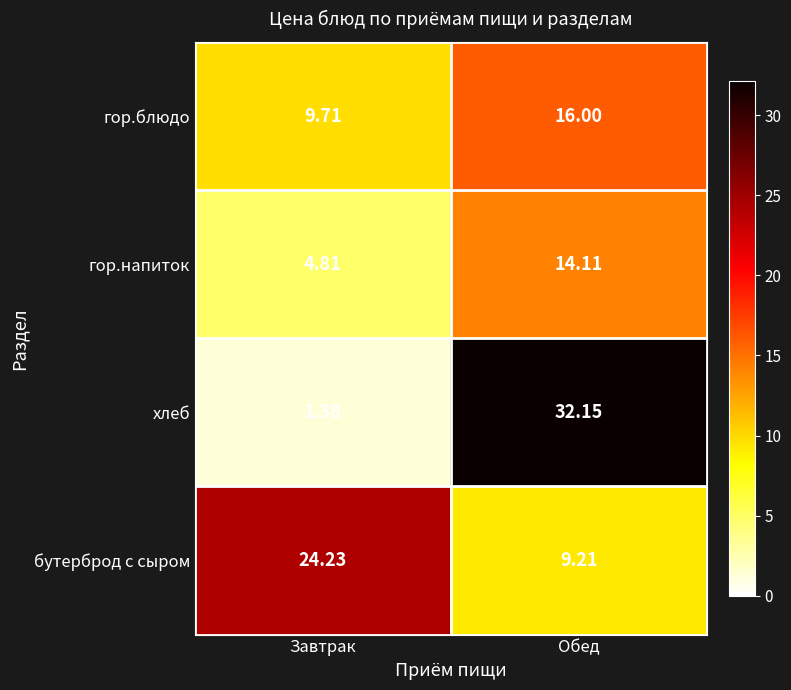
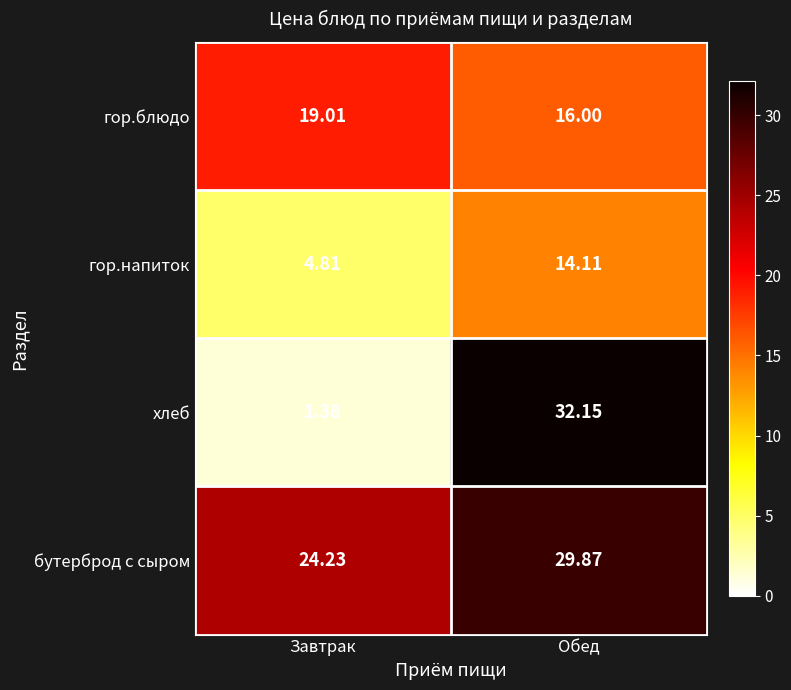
  {
    "гор.блюдо": {
-     "Завтрак": 9.71,
+     "Завтрак": 19.01,
      "Обед": 16.00
    },
    "гор.напиток": {
      "Завтрак": 4.81,
      "Обед": 14.11
    },
    "хлеб": {
      "Обед": 32.15
    },
    "бутерброд с сыром": {
      "Завтрак": 24.23,
-     "Обед": 9.21
+     "Обед": 29.87
    }
  }
